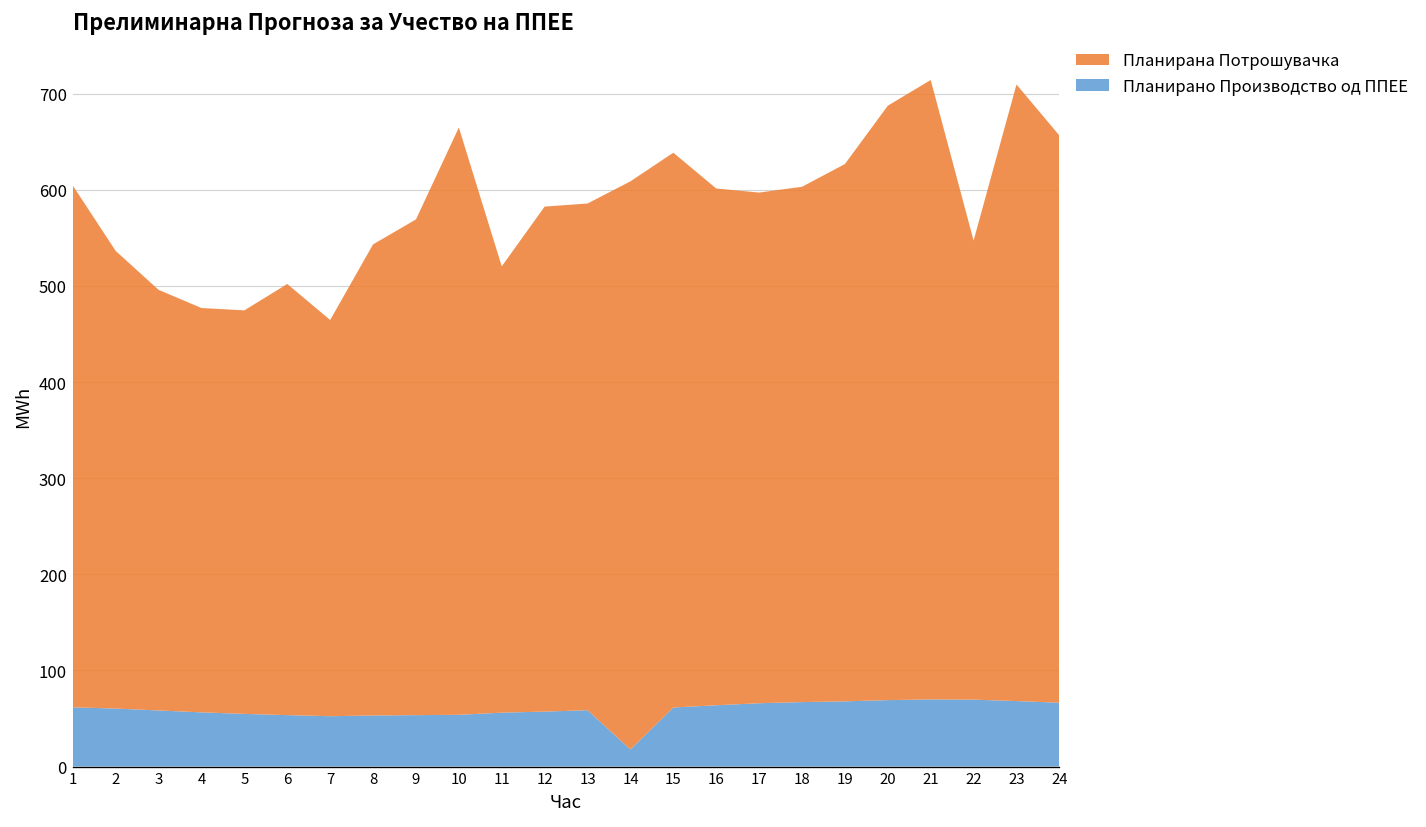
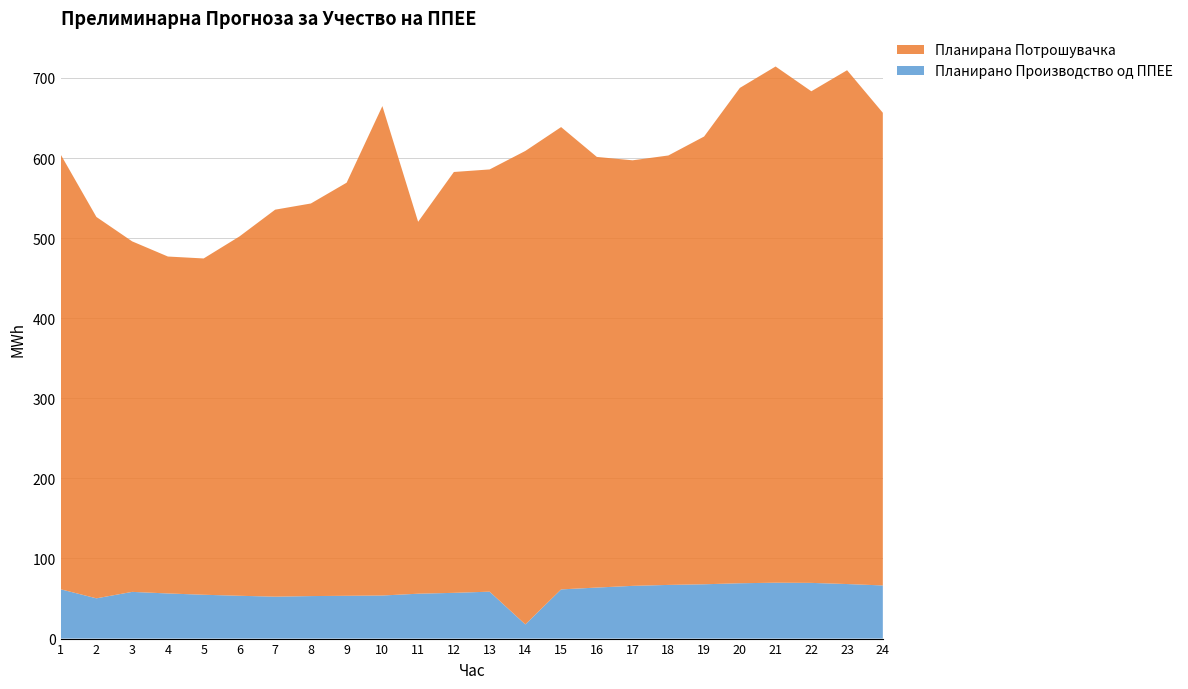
  {
    "Планирано Производство од ППЕЕ": {
      "1": 60,
-     "2": 60,
+     "2": 50,
      "3": 60,
      "4": 60,
      "5": 50,
      "6": 50,
      "7": 50,
      "8": 50,
      "9": 50,
      "10": 50,
      "11": 60,
      "12": 60,
      "13": 60,
      "14": 20,
      "15": 60,
      "16": 60,
      "17": 70,
      "18": 70,
      "19": 70,
      "20": 70,
      "21": 70,
      "22": 70,
      "23": 70,
      "24": 70
    },
    "Планирана Потрошувачка": {
      "1": 540,
      "2": 480,
      "3": 440,
      "4": 420,
      "5": 420,
      "6": 450,
-     "7": 410,
+     "7": 480,
      "8": 490,
      "9": 520,
      "10": 610,
      "11": 460,
      "12": 530,
      "13": 530,
      "14": 590,
      "15": 580,
      "16": 540,
      "17": 530,
      "18": 540,
      "19": 560,
      "20": 620,
      "21": 640,
-     "22": 480,
+     "22": 610,
      "23": 640,
      "24": 590
    }
  }
